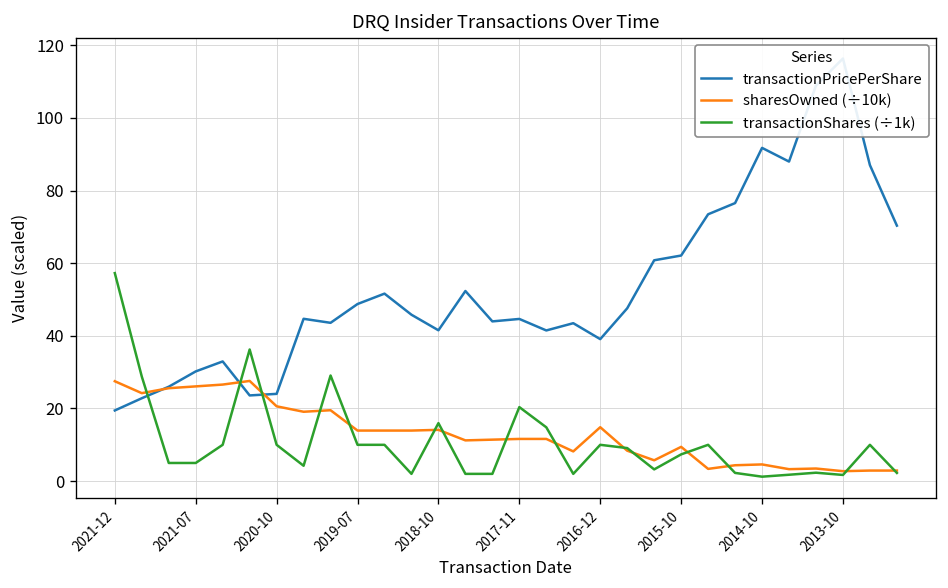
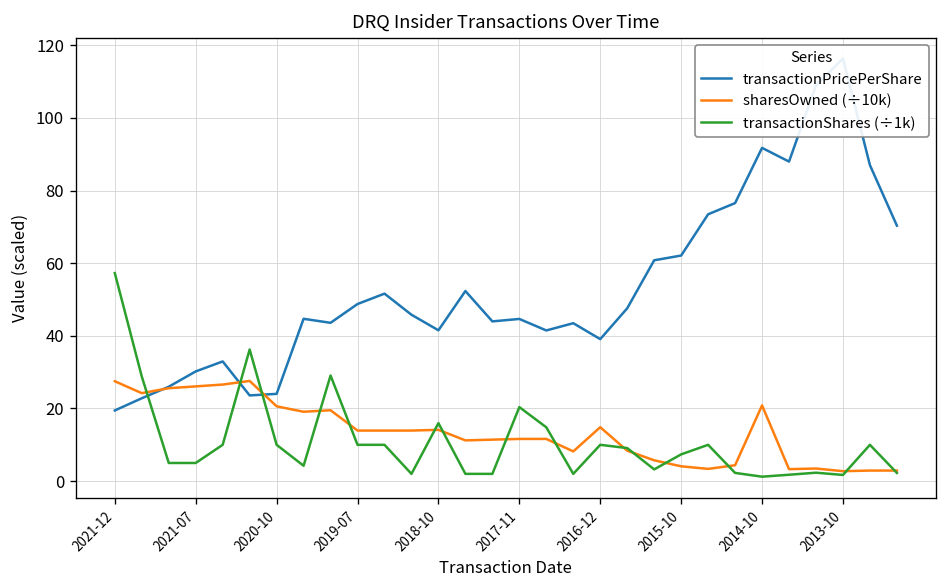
  {
    "transactionPricePerShare": {
      "2021-12": 19,
      "2021-07": 30,
      "2020-10": 24,
      "2019-07": 49,
      "2018-10": 42,
      "2017-11": 45,
      "2016-12": 39,
      "2015-10": 62,
      "2014-10": 92
    },
    "sharesOwned (÷10k)": {
      "2021-12": 28,
      "2021-07": 26,
      "2020-10": 21,
      "2019-07": 14,
      "2018-10": 14,
      "2017-11": 12,
      "2016-12": 15,
-     "2015-10": 9,
-     "2014-10": 5,
+     "2015-10": 4,
+     "2014-10": 21,
      "2013-10": 3
    },
    "transactionShares (÷1k)": {
      "2021-12": 57,
      "2021-07": 5,
      "2020-10": 10,
      "2019-07": 10,
      "2018-10": 16,
      "2017-11": 20,
      "2016-12": 10,
      "2015-10": 7,
      "2014-10": 1,
      "2013-10": 2
    }
  }
